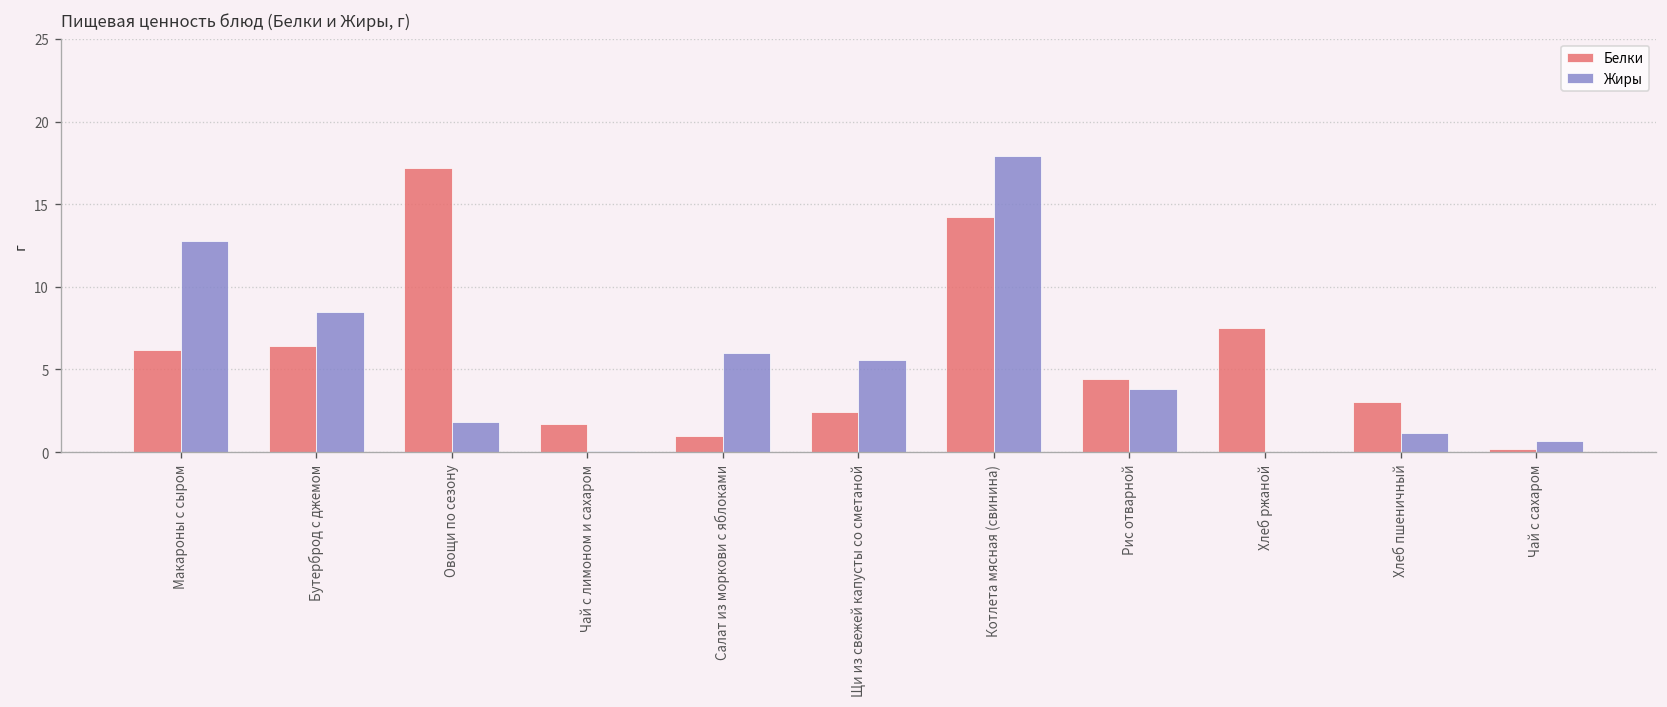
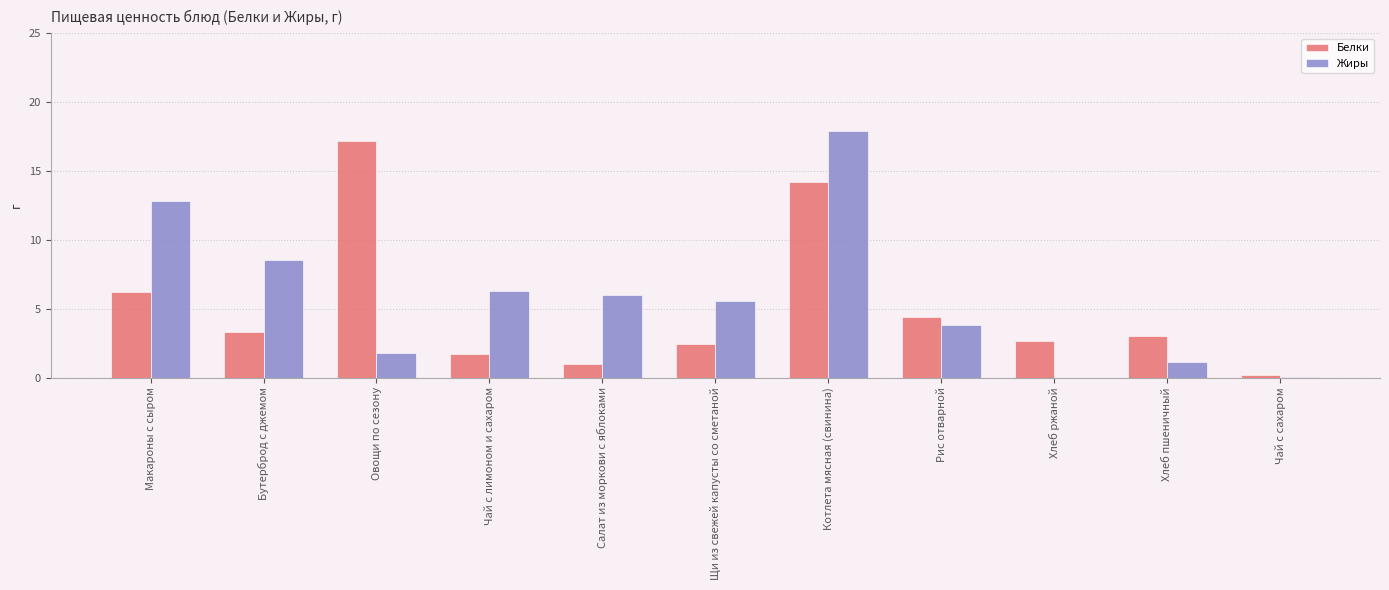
  {
    "Белки": {
      "Макароны с сыром": 6.2,
-     "Бутерброд с джемом": 6.4,
+     "Бутерброд с джемом": 3.3,
      "Овощи по сезону": 17.2,
      "Чай с лимоном и сахаром": 1.7,
      "Салат из моркови с яблоками": 1.0,
      "Щи из свежей капусты со сметаной": 2.4,
      "Котлета мясная (свинина)": 14.2,
      "Рис отварной": 4.4,
-     "Хлеб ржаной": 7.5,
+     "Хлеб ржаной": 2.7,
      "Хлеб пшеничный": 3.0,
      "Чай с сахаром": 0.2
    },
    "Жиры": {
      "Макароны с сыром": 12.8,
      "Бутерброд с джемом": 8.5,
      "Овощи по сезону": 1.8,
-     "Чай с лимоном и сахаром": 0.1,
+     "Чай с лимоном и сахаром": 6.3,
      "Салат из моркови с яблоками": 6.0,
      "Щи из свежей капусты со сметаной": 5.6,
      "Котлета мясная (свинина)": 17.9,
      "Рис отварной": 3.8,
      "Хлеб ржаной": 0.0,
      "Хлеб пшеничный": 1.2,
-     "Чай с сахаром": 0.7
+     "Чай с сахаром": 0.1
    }
  }
